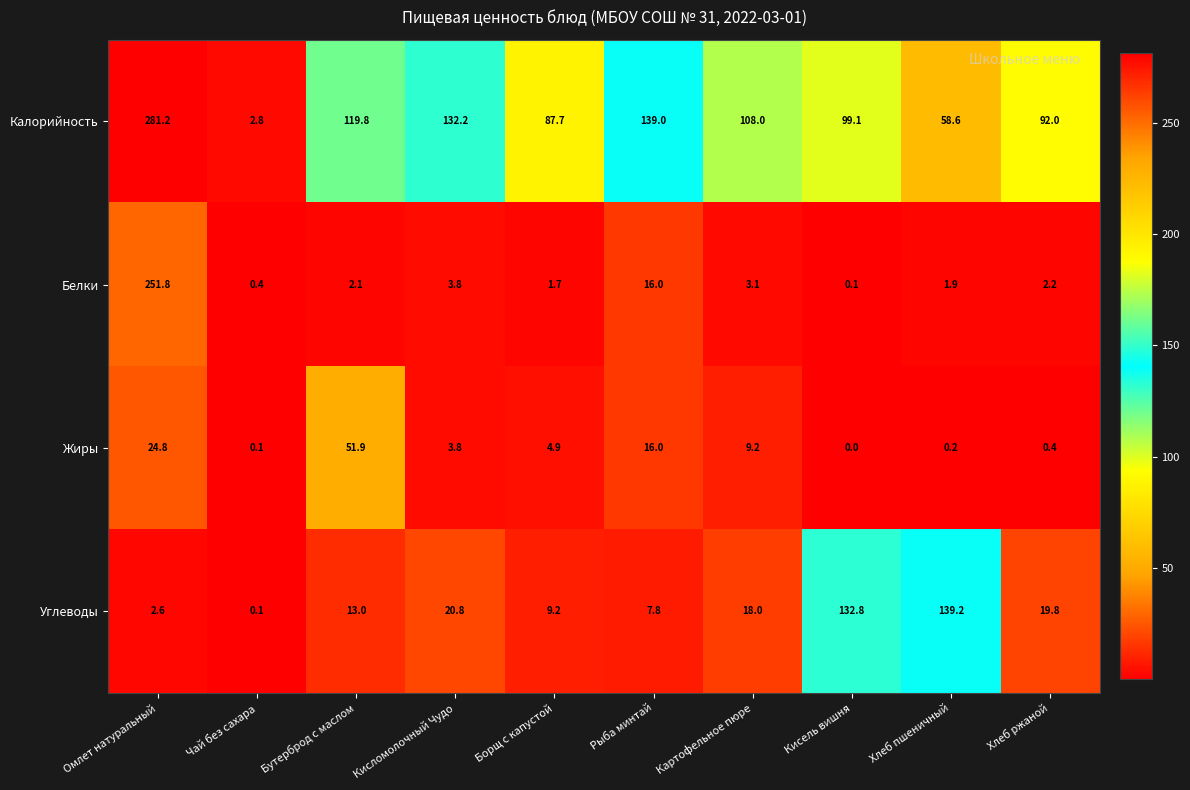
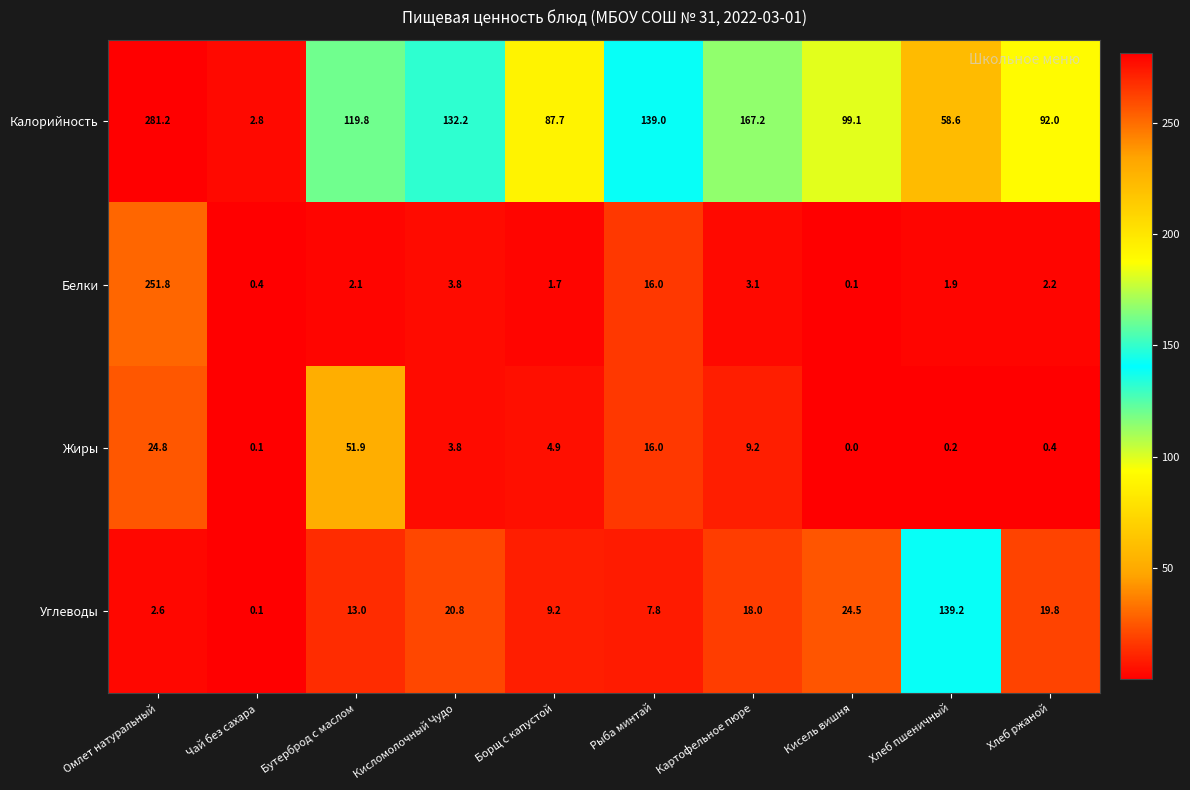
  {
    "Калорийность": {
      "Омлет натуральный": 281.2,
      "Чай без сахара": 2.8,
      "Бутерброд с маслом": 119.8,
      "Кисломолочный Чудо": 132.2,
      "Борщ с капустой": 87.7,
      "Рыба минтай": 139.0,
-     "Картофельное пюре": 108.0,
+     "Картофельное пюре": 167.2,
      "Кисель вишня": 99.1,
      "Хлеб пшеничный": 58.6
    },
    "Белки": {
      "Омлет натуральный": 251.8,
      "Чай без сахара": 0.4,
      "Бутерброд с маслом": 2.1,
      "Кисломолочный Чудо": 3.8,
      "Борщ с капустой": 1.7,
      "Рыба минтай": 16.0,
      "Картофельное пюре": 3.1,
      "Кисель вишня": 0.1,
      "Хлеб пшеничный": 1.9,
      "Хлеб ржаной": 2.2
    },
    "Жиры": {
      "Омлет натуральный": 24.8,
      "Чай без сахара": 0.1,
      "Бутерброд с маслом": 51.9,
      "Кисломолочный Чудо": 3.8,
      "Борщ с капустой": 4.9,
      "Рыба минтай": 16.0,
      "Картофельное пюре": 9.2,
      "Кисель вишня": 0.0,
      "Хлеб пшеничный": 0.2,
      "Хлеб ржаной": 0.4
    },
    "Углеводы": {
      "Омлет натуральный": 2.6,
      "Чай без сахара": 0.1,
      "Бутерброд с маслом": 13.0,
      "Кисломолочный Чудо": 20.8,
      "Борщ с капустой": 9.2,
      "Рыба минтай": 7.8,
      "Картофельное пюре": 18.0,
-     "Кисель вишня": 132.8,
+     "Кисель вишня": 24.5,
      "Хлеб пшеничный": 139.2,
      "Хлеб ржаной": 19.8
    }
  }
